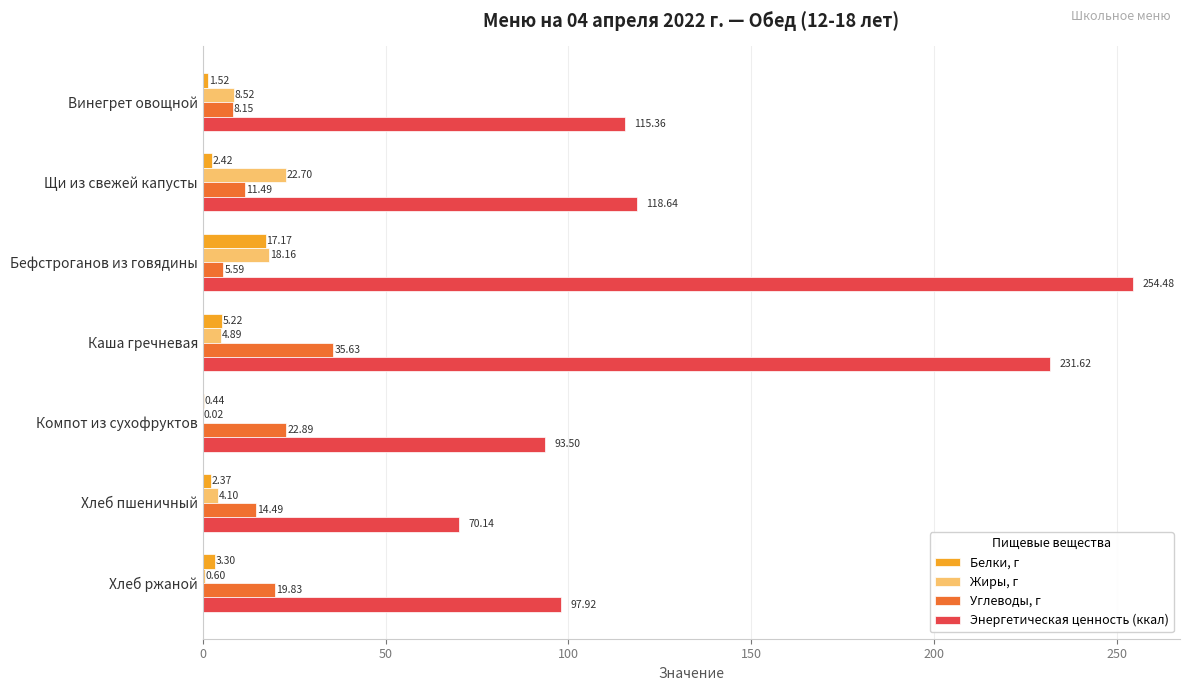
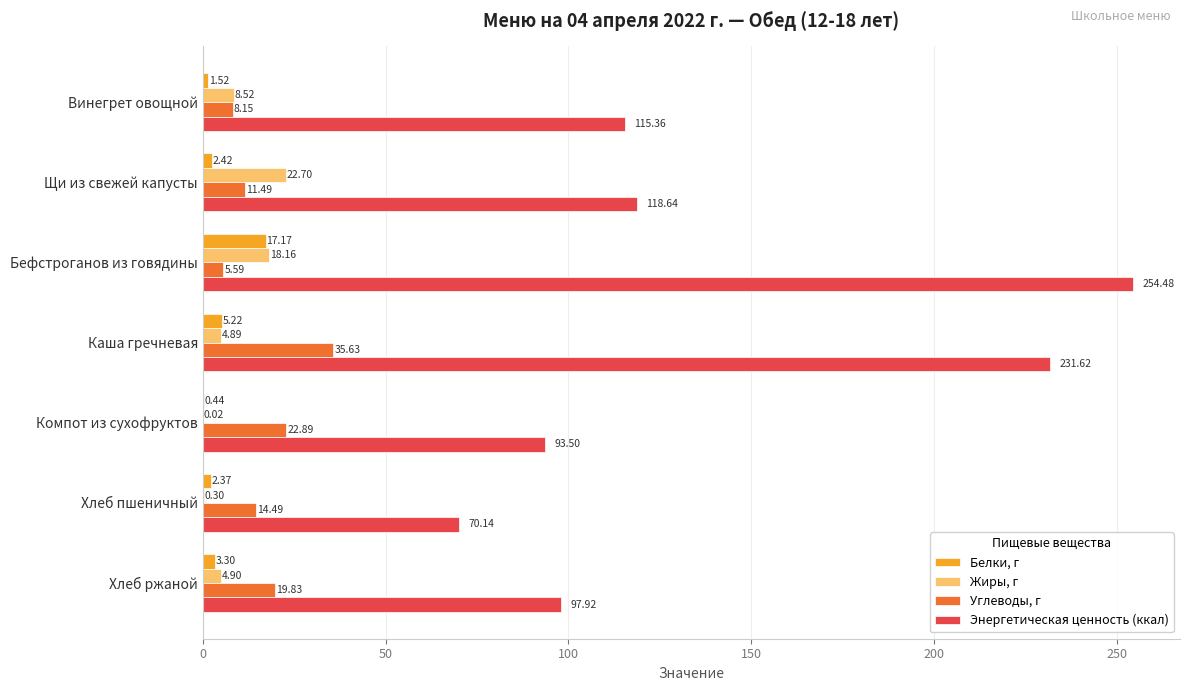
  {
    "Жиры, г": {
      "Винегрет овощной": 8.52,
      "Щи из свежей капусты": 22.70,
      "Бефстроганов из говядины": 18.16,
      "Каша гречневая": 4.89,
      "Компот из сухофруктов": 0.02,
-     "Хлеб пшеничный": 4.10,
-     "Хлеб ржаной": 0.60
+     "Хлеб пшеничный": 0.30,
+     "Хлеб ржаной": 4.90
    }
  }
